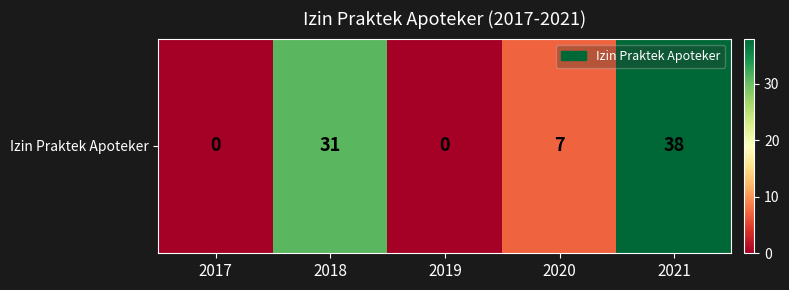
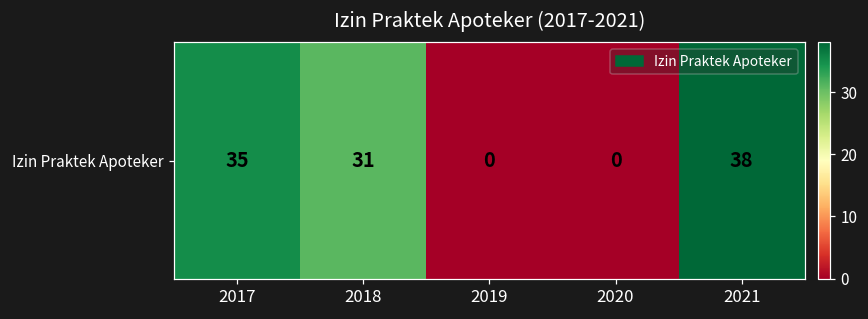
  {
    "Izin Praktek Apoteker": {
-     "2017": 0,
+     "2017": 35,
      "2018": 31,
      "2019": 0,
-     "2020": 7,
+     "2020": 0,
      "2021": 38
    }
  }
